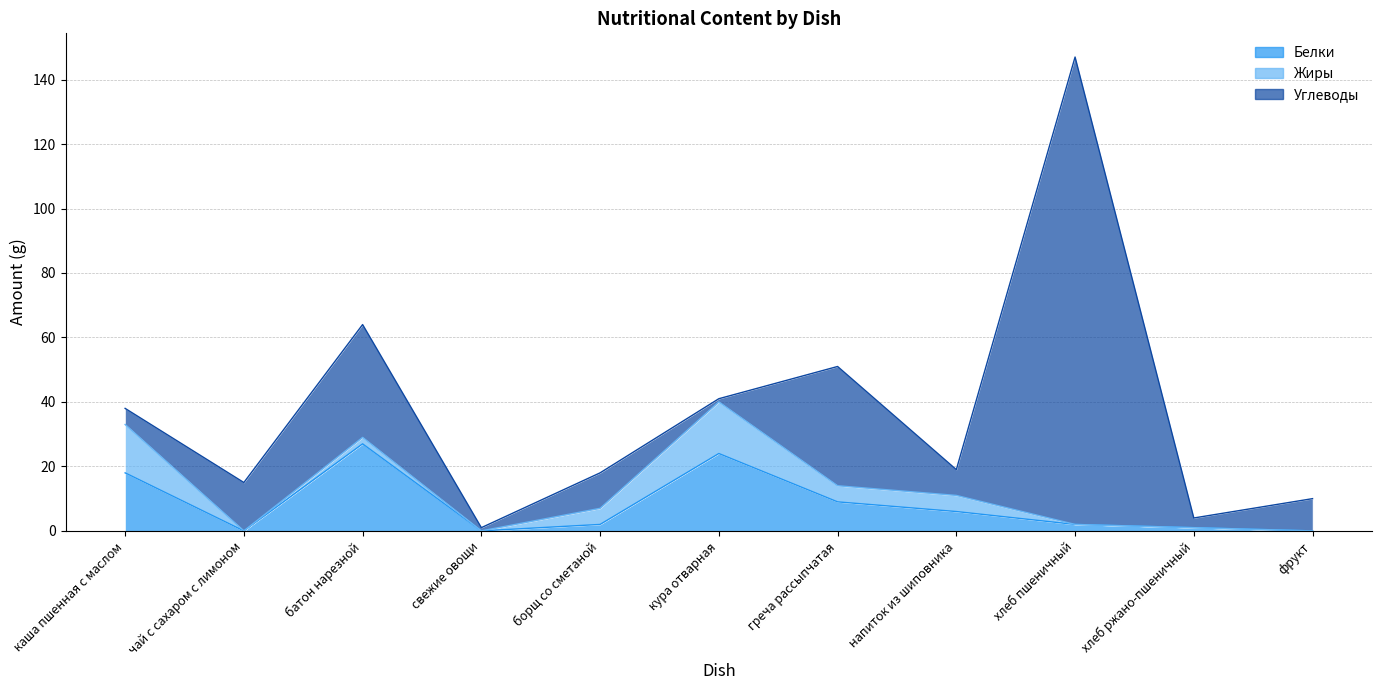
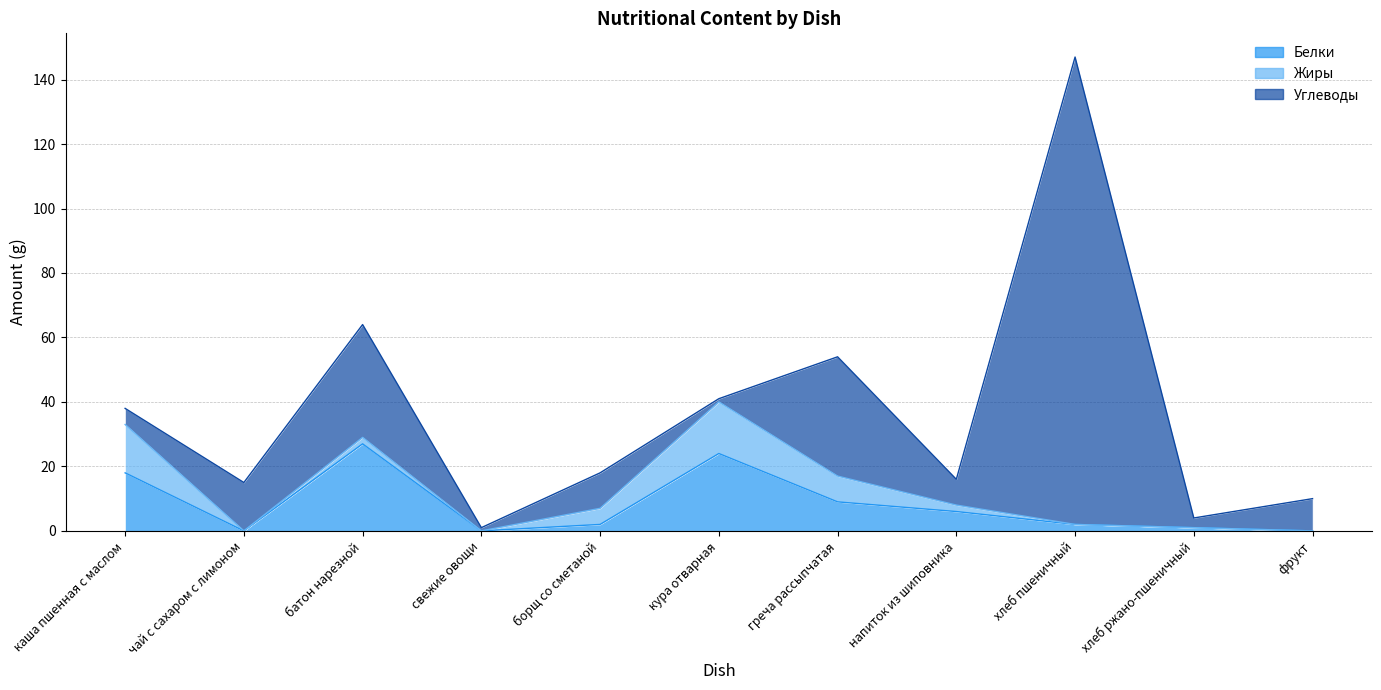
  {
    "Белки": {
      "каша пшенная с маслом": 18,
      "батон нарезной": 27,
      "борщ со сметаной": 2,
      "кура отварная": 24,
      "греча рассыпчатая": 9,
      "напиток из шиповника": 6
    },
    "Жиры": {
      "каша пшенная с маслом": 15,
      "батон нарезной": 2,
      "борщ со сметаной": 5,
      "кура отварная": 16,
-     "греча рассыпчатая": 5,
-     "напиток из шиповника": 5
+     "греча рассыпчатая": 8,
+     "напиток из шиповника": 2
    },
    "Углеводы": {
      "каша пшенная с маслом": 5,
      "чай с сахаром с лимоном": 15,
      "батон нарезной": 35,
      "свежие овощи": 1,
      "борщ со сметаной": 11,
      "кура отварная": 1,
      "греча рассыпчатая": 37,
      "напиток из шиповника": 8,
      "хлеб пшеничный": 145,
      "хлеб ржано-пшеничный": 3,
      "фрукт": 10
    }
  }
